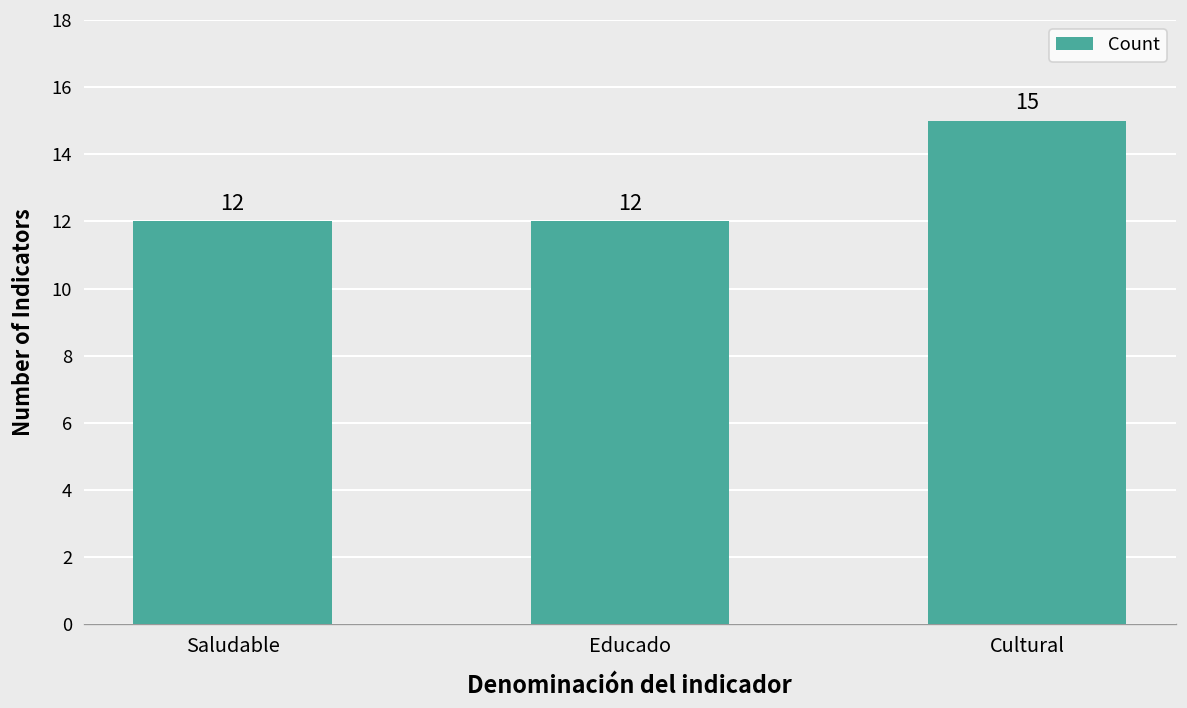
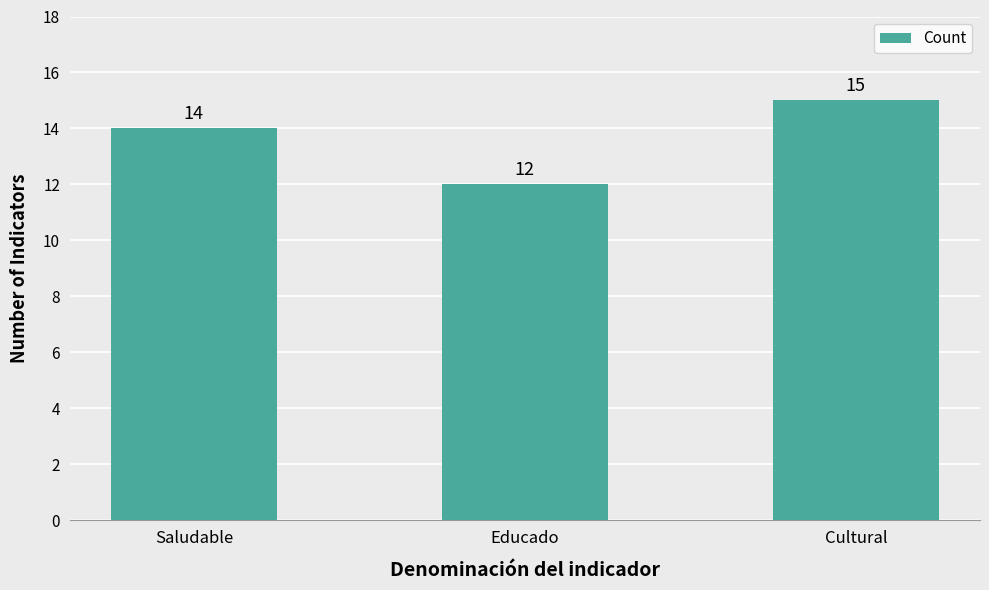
  {
-   "Saludable": 12,
+   "Saludable": 14,
    "Educado": 12,
    "Cultural": 15
  }
